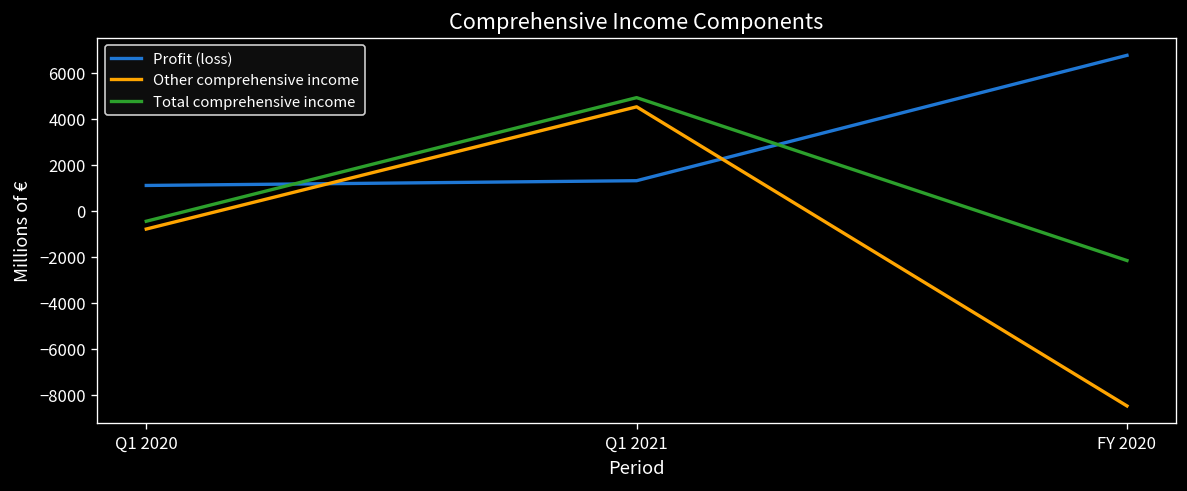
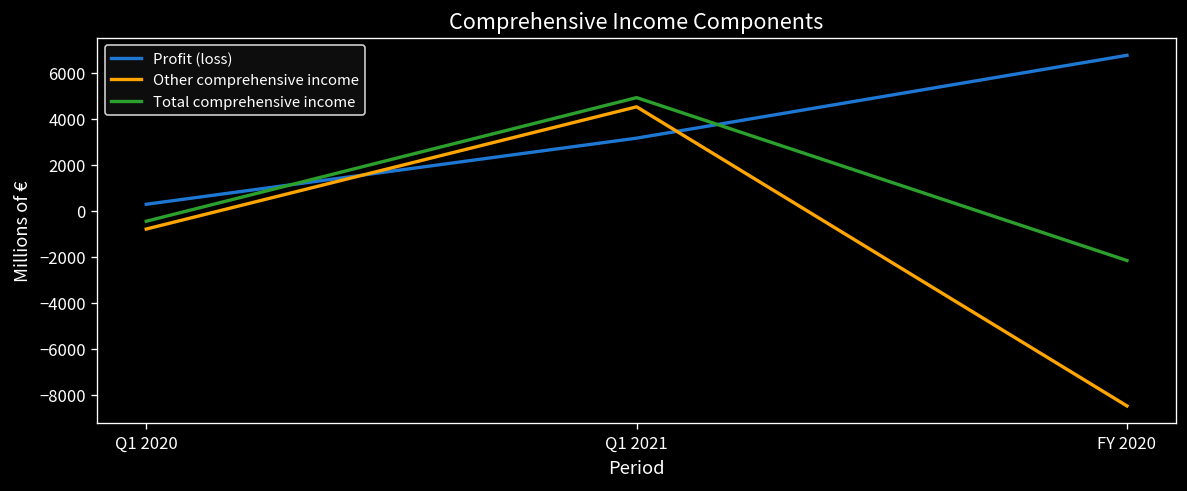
  {
    "Profit (loss)": {
-     "Q1 2020": 1100,
-     "Q1 2021": 1300,
+     "Q1 2020": 300,
+     "Q1 2021": 3200,
      "FY 2020": 6700
    },
    "Other comprehensive income": {
      "Q1 2020": -800,
      "Q1 2021": 4500,
      "FY 2020": -8500
    },
    "Total comprehensive income": {
      "Q1 2020": -500,
      "Q1 2021": 4900,
      "FY 2020": -2200
    }
  }
